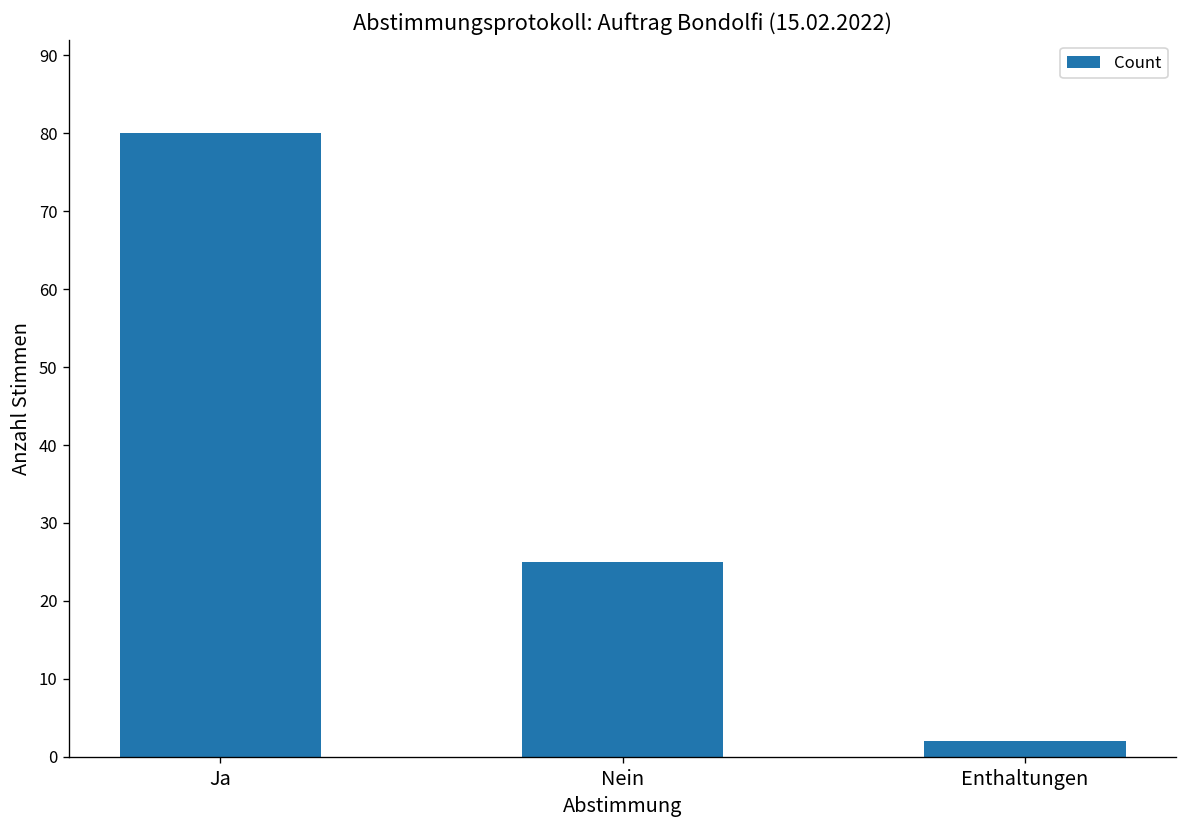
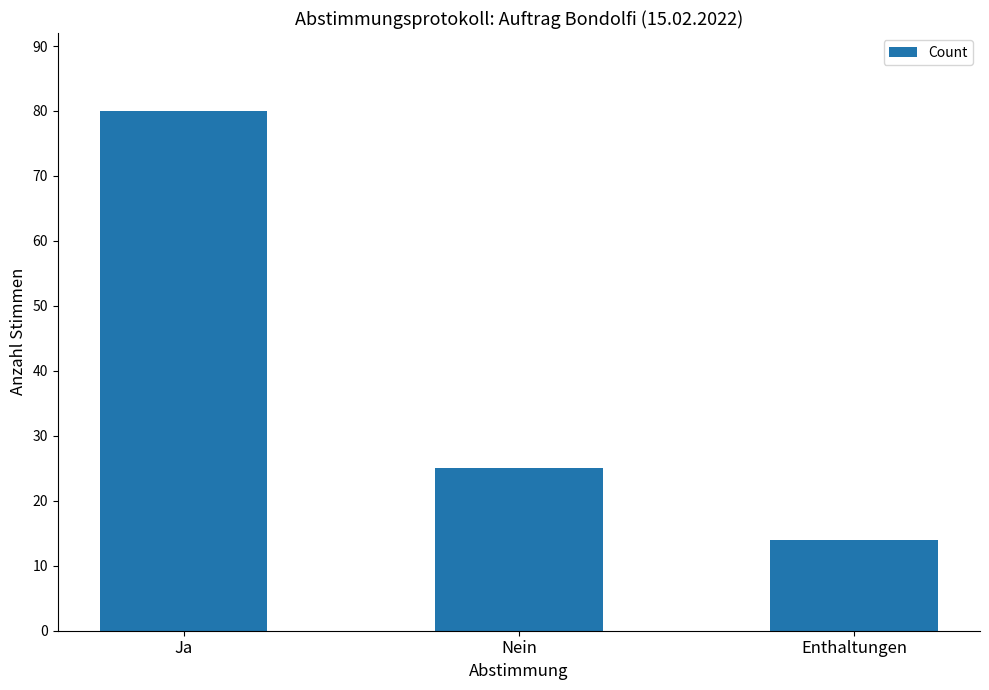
  {
    "Ja": 80,
    "Nein": 25,
-   "Enthaltungen": 2
+   "Enthaltungen": 14
  }
